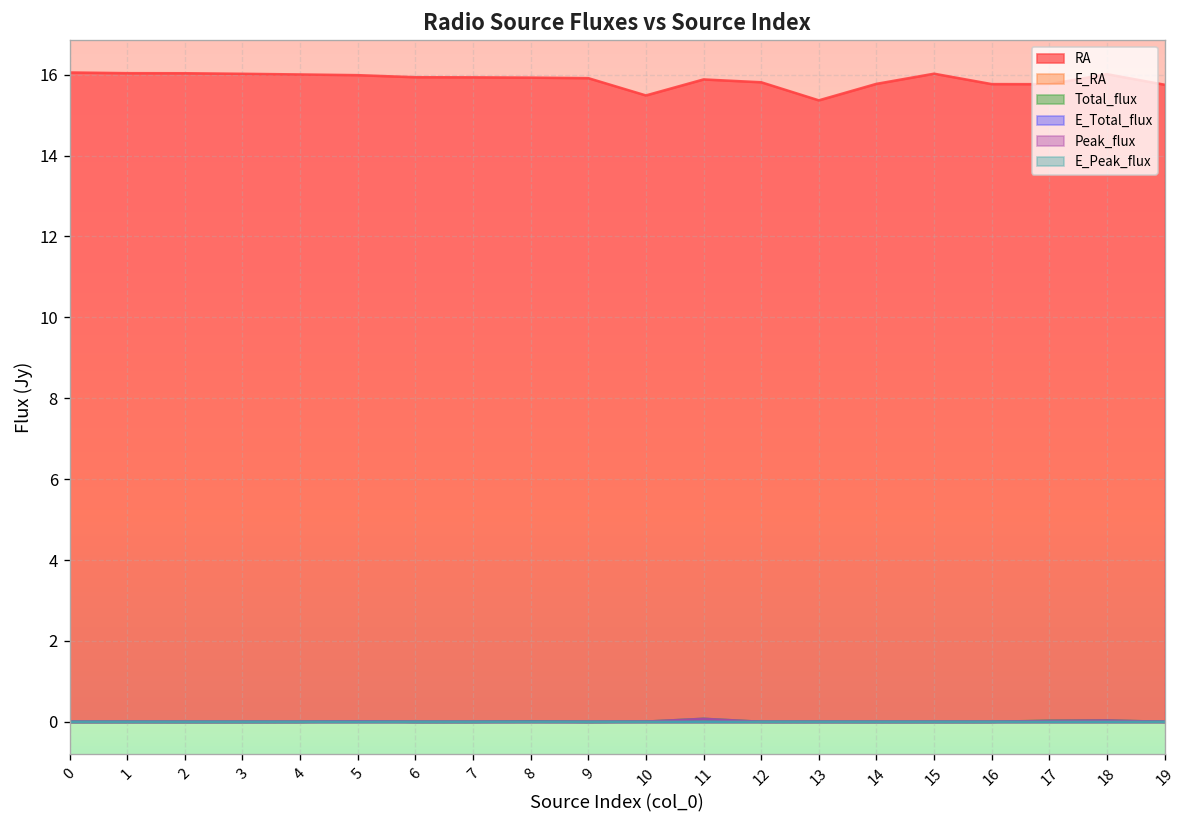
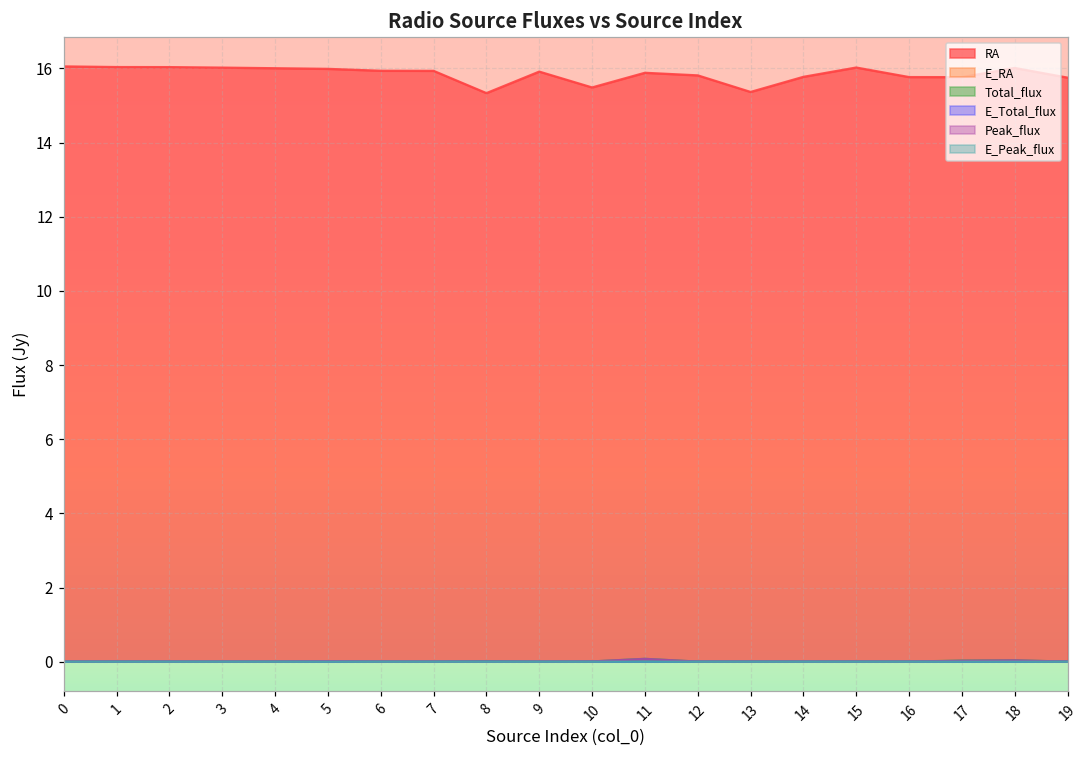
  {
    "RA": {
      "0": 16.1,
      "1": 16.0,
      "2": 16.0,
      "3": 16.0,
      "4": 16.0,
      "5": 16.0,
      "6": 15.9,
      "7": 15.9,
-     "8": 15.9,
+     "8": 15.3,
      "9": 15.9,
      "10": 15.5,
      "11": 15.9,
      "12": 15.8,
      "13": 15.4,
      "14": 15.8,
      "15": 16.0,
      "16": 15.8,
      "19": 15.8
    },
    "E_Peak_flux": {
      "11": 0.0
    }
  }
